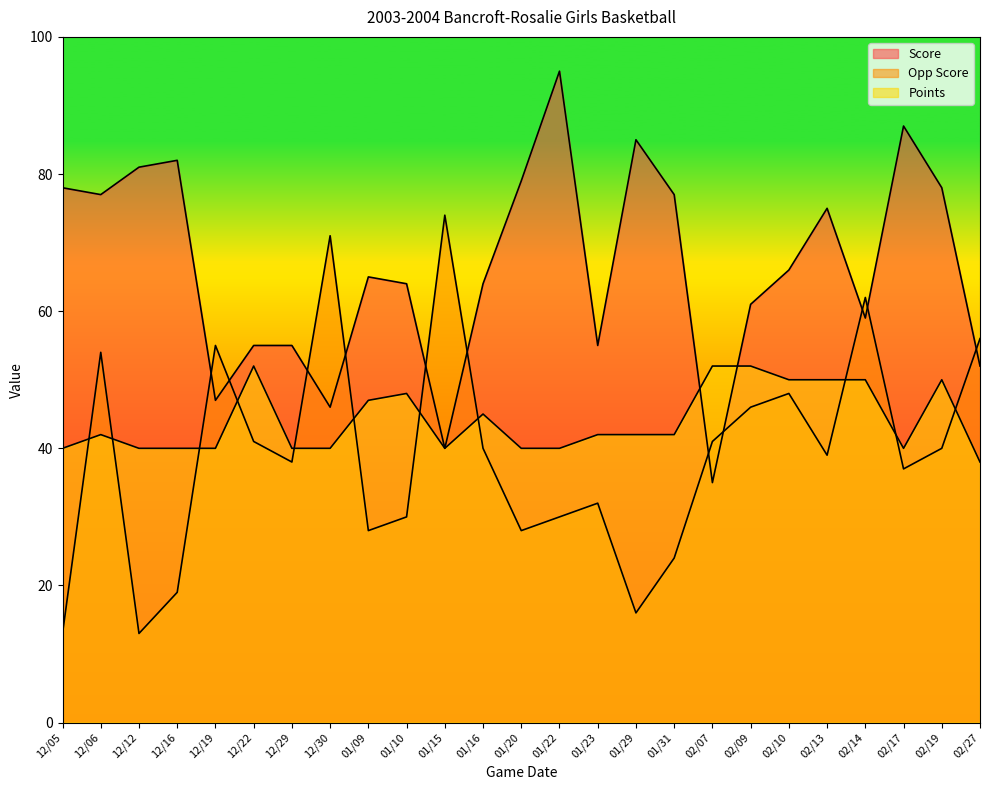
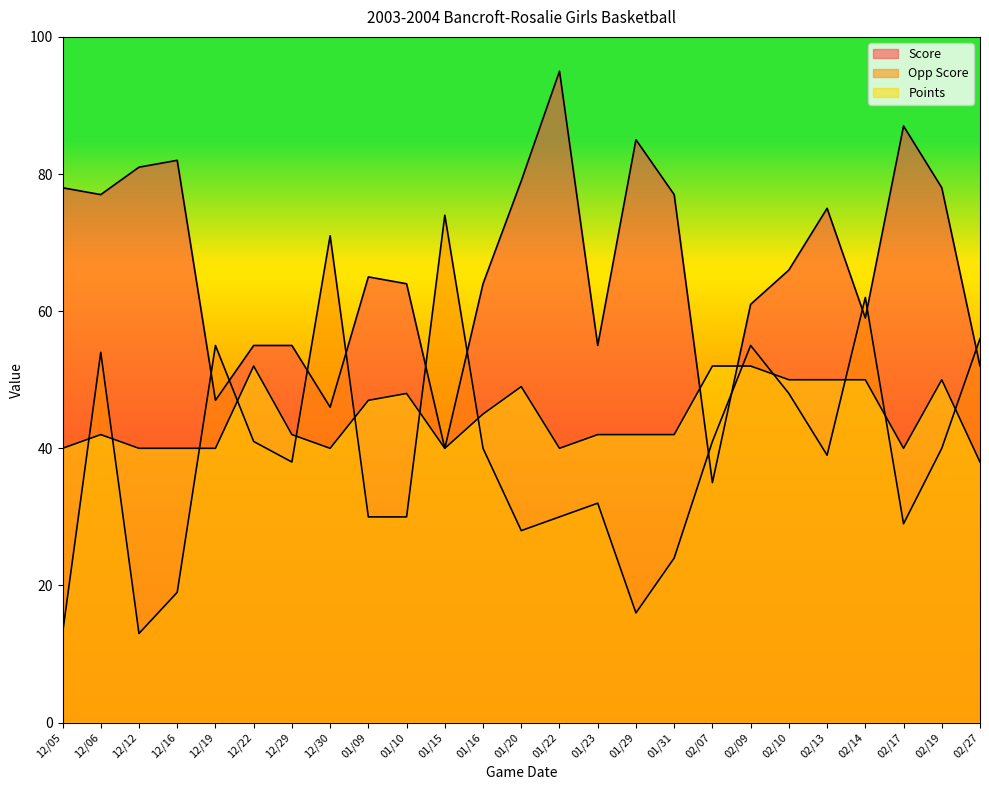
  {
    "Score": {
      "12/05": 78,
      "12/06": 77,
      "12/12": 81,
      "12/16": 82,
      "12/19": 47,
      "12/22": 55,
      "12/29": 55,
      "12/30": 46,
      "01/09": 65,
      "01/10": 64,
      "01/16": 64,
      "01/20": 79,
      "01/22": 95,
      "01/23": 55,
      "01/29": 85,
      "01/31": 77,
      "02/07": 35,
      "02/09": 61,
      "02/10": 66,
      "02/13": 75,
      "02/14": 59,
      "02/17": 87,
      "02/19": 78,
      "02/27": 52
    },
    "Opp Score": {
      "12/05": 13,
      "12/06": 54,
      "12/12": 13,
      "12/16": 19,
      "12/19": 55,
      "12/22": 41,
      "12/29": 38,
      "12/30": 71,
-     "01/09": 28,
+     "01/09": 30,
      "01/10": 30,
      "01/15": 74,
      "01/16": 40,
      "01/20": 28,
      "01/22": 30,
      "01/23": 32,
      "01/29": 16,
      "01/31": 24,
      "02/07": 41,
-     "02/09": 46,
+     "02/09": 55,
      "02/10": 48,
      "02/13": 39,
      "02/14": 62,
-     "02/17": 37,
+     "02/17": 29,
      "02/19": 40,
      "02/27": 56
    },
    "Points": {
      "12/05": 40,
      "12/06": 42,
      "12/12": 40,
      "12/16": 40,
      "12/19": 40,
      "12/22": 52,
-     "12/29": 40,
+     "12/29": 42,
      "12/30": 40,
      "01/09": 47,
      "01/10": 48,
      "01/16": 45,
-     "01/20": 40,
+     "01/20": 49,
      "01/22": 40,
      "01/23": 42,
      "01/29": 42,
      "01/31": 42,
      "02/07": 52,
      "02/09": 52,
      "02/10": 50,
      "02/13": 50,
      "02/14": 50,
      "02/17": 40,
      "02/19": 50,
      "02/27": 38
    }
  }
